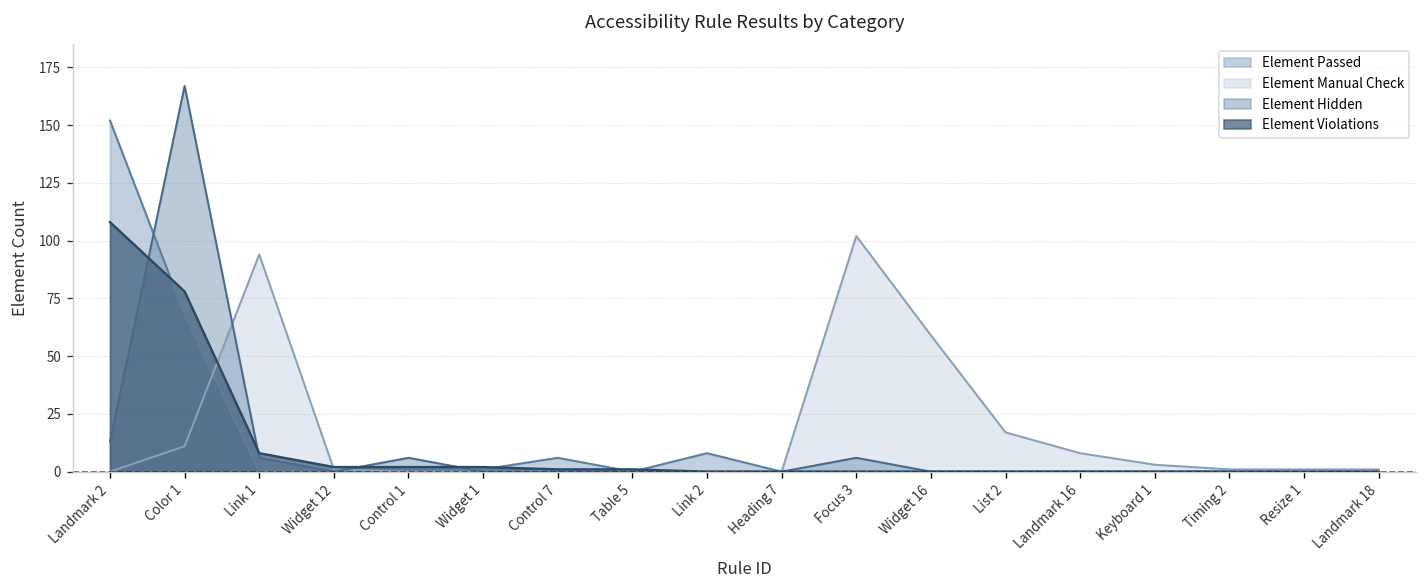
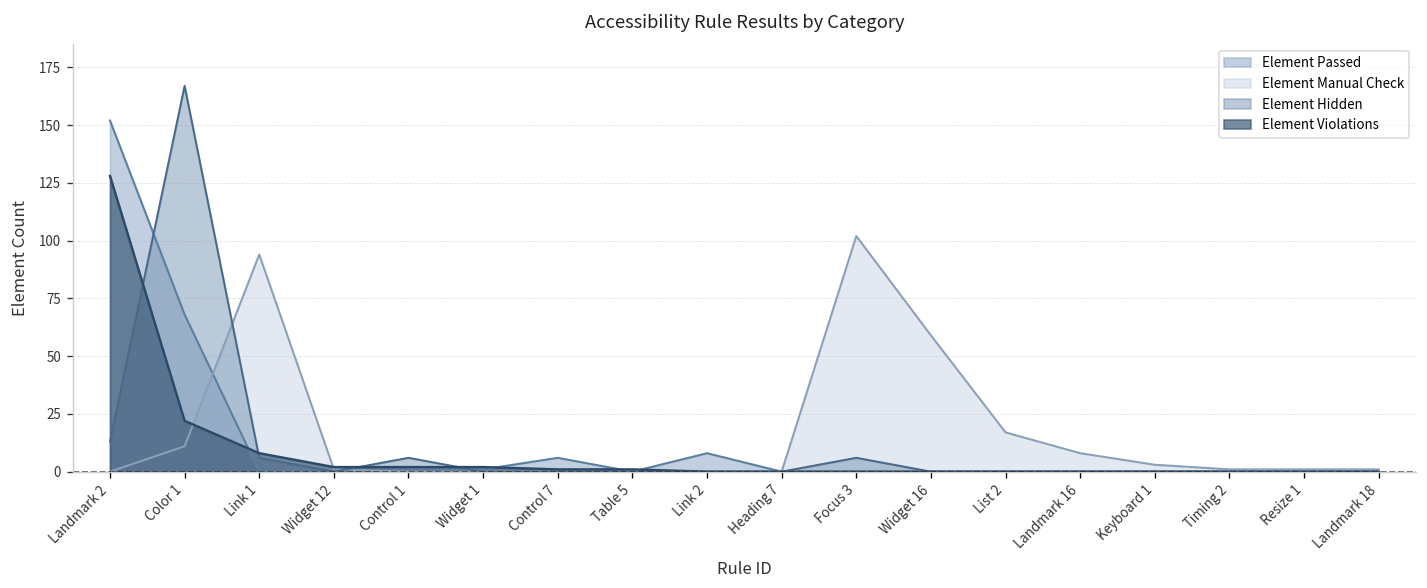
  {
    "Element Violations": {
-     "Landmark 2": 108,
-     "Color 1": 78,
+     "Landmark 2": 128,
+     "Color 1": 22,
      "Link 1": 8
    }
  }
